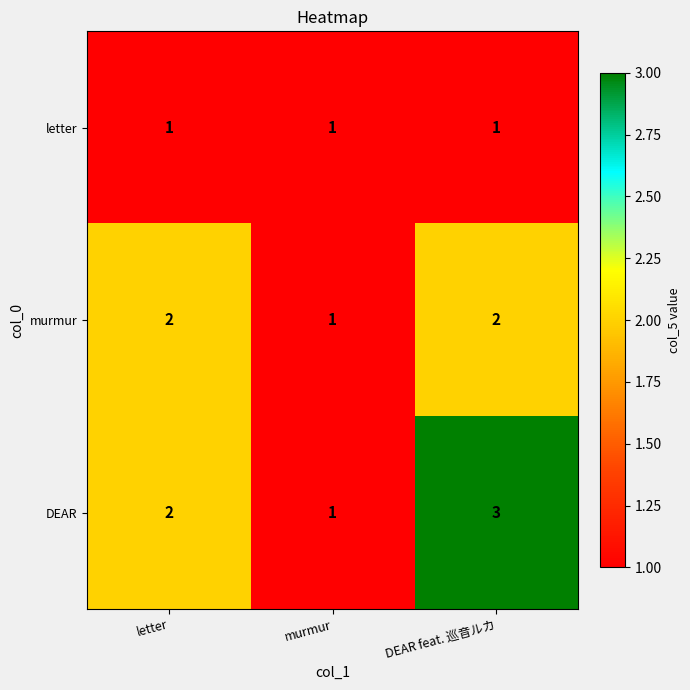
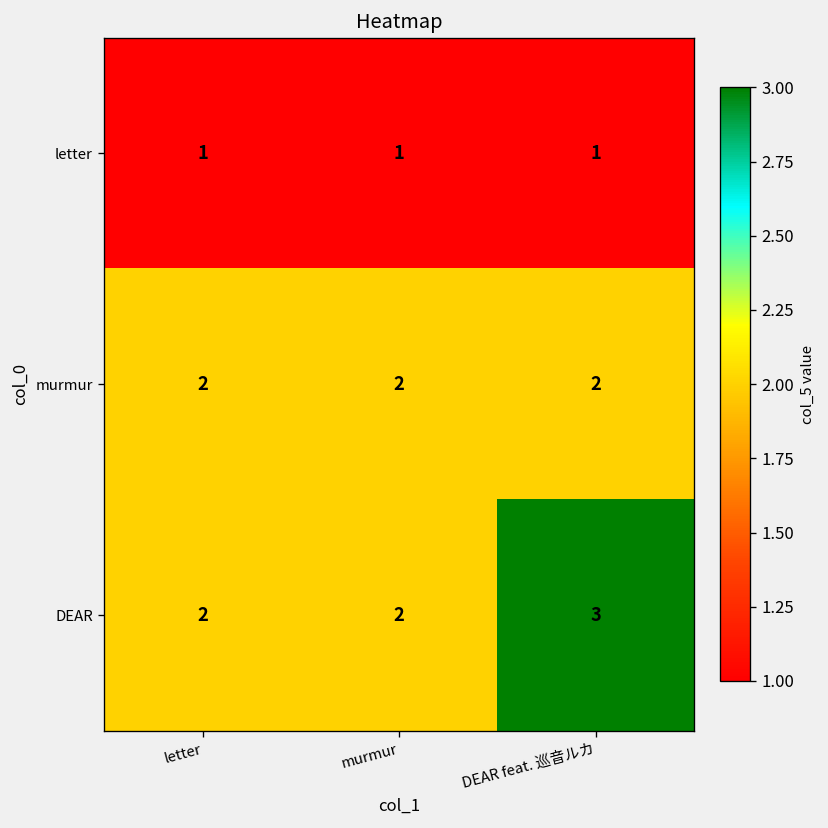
  {
    "letter": {
      "letter": 1,
      "murmur": 1,
      "DEAR feat. 巡音ルカ": 1
    },
    "murmur": {
      "letter": 2,
-     "murmur": 1,
+     "murmur": 2,
      "DEAR feat. 巡音ルカ": 2
    },
    "DEAR": {
      "letter": 2,
-     "murmur": 1,
+     "murmur": 2,
      "DEAR feat. 巡音ルカ": 3
    }
  }
